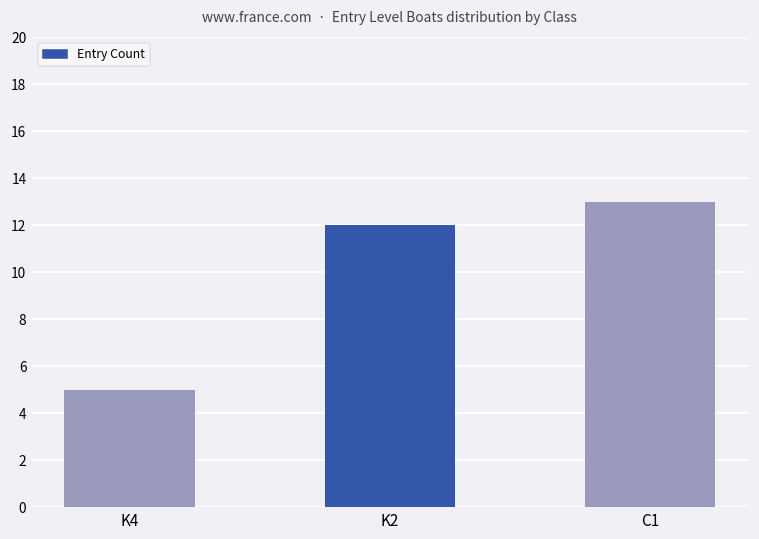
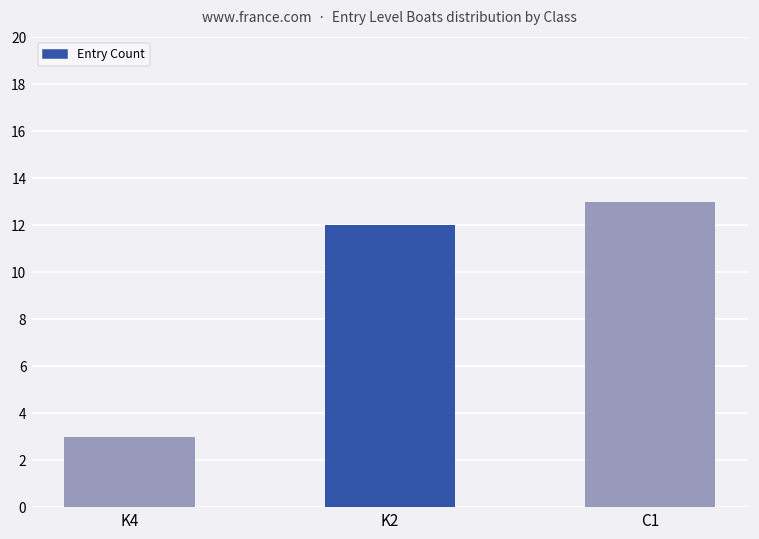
  {
-   "K4": 5,
+   "K4": 3,
    "K2": 12,
    "C1": 13
  }
